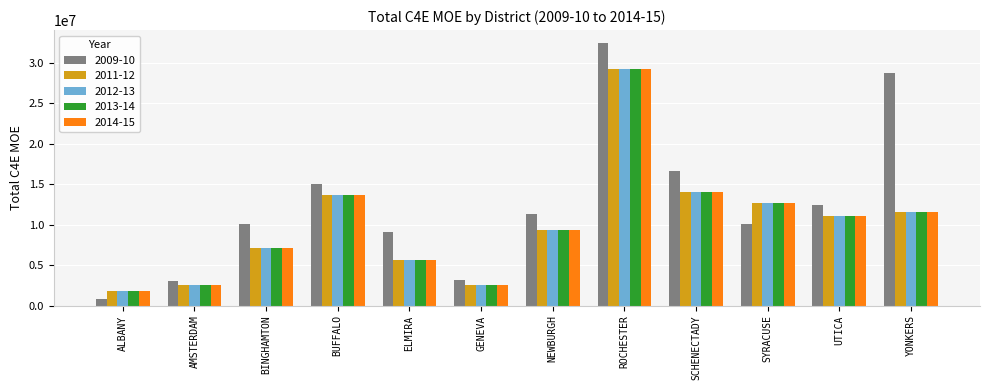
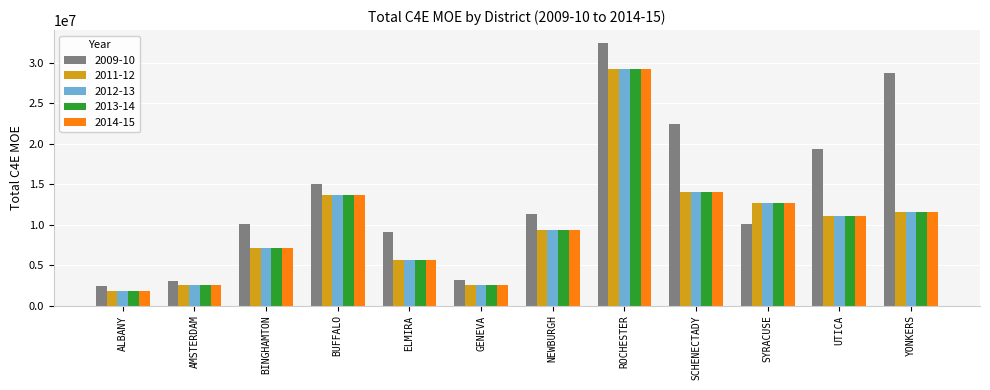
  {
    "2009-10": {
-     "ALBANY": 1000000,
+     "ALBANY": 2000000,
      "AMSTERDAM": 3000000,
      "BINGHAMTON": 10000000,
      "BUFFALO": 15000000,
      "ELMIRA": 9000000,
      "GENEVA": 3000000,
      "NEWBURGH": 11000000,
      "ROCHESTER": 32000000,
-     "SCHENECTADY": 17000000,
+     "SCHENECTADY": 22000000,
      "SYRACUSE": 10000000,
-     "UTICA": 12000000,
+     "UTICA": 19000000,
      "YONKERS": 29000000
    },
    "2012-13": {
      "ALBANY": 2000000,
      "AMSTERDAM": 3000000,
      "BINGHAMTON": 7000000,
      "BUFFALO": 14000000,
      "ELMIRA": 6000000,
      "GENEVA": 3000000,
      "NEWBURGH": 9000000,
      "ROCHESTER": 29000000,
      "SCHENECTADY": 14000000,
      "SYRACUSE": 13000000,
      "UTICA": 11000000,
      "YONKERS": 12000000
    },
    "2013-14": {
      "ALBANY": 2000000,
      "AMSTERDAM": 3000000,
      "BINGHAMTON": 7000000,
      "BUFFALO": 14000000,
      "ELMIRA": 6000000,
      "GENEVA": 3000000,
      "NEWBURGH": 9000000,
      "ROCHESTER": 29000000,
      "SCHENECTADY": 14000000,
      "SYRACUSE": 13000000,
      "UTICA": 11000000,
      "YONKERS": 12000000
    }
  }
